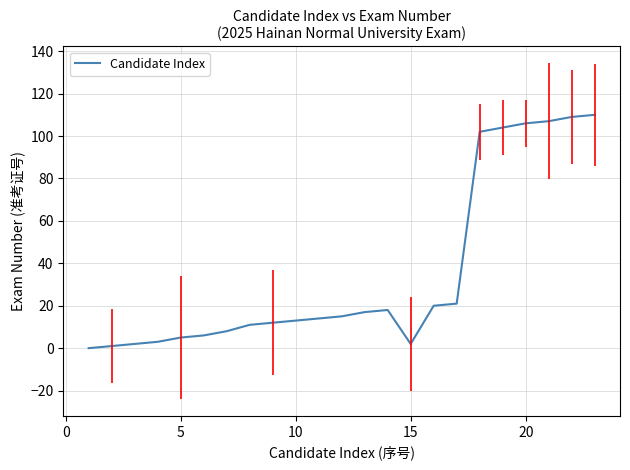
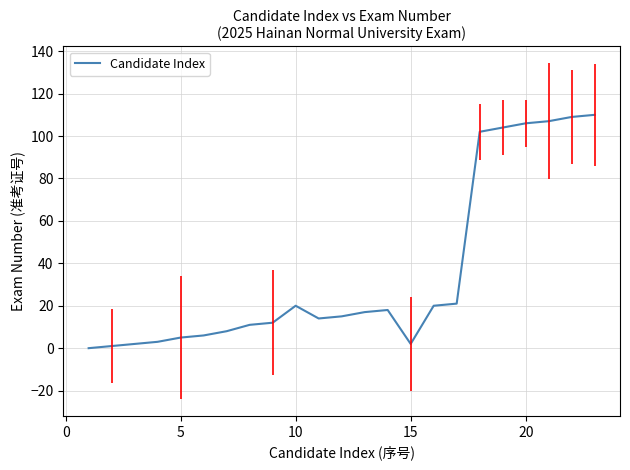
  {
    "5": 5,
-   "10": 13,
+   "10": 20,
    "15": 2,
    "20": 106
  }
